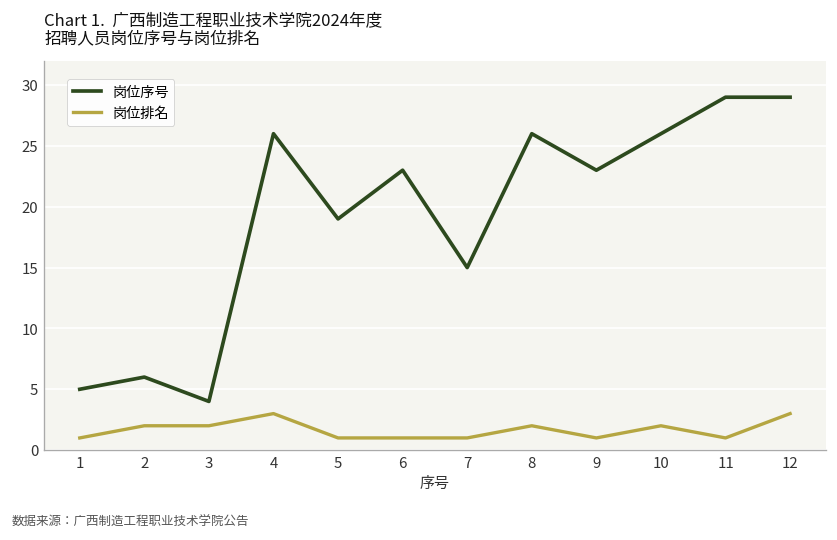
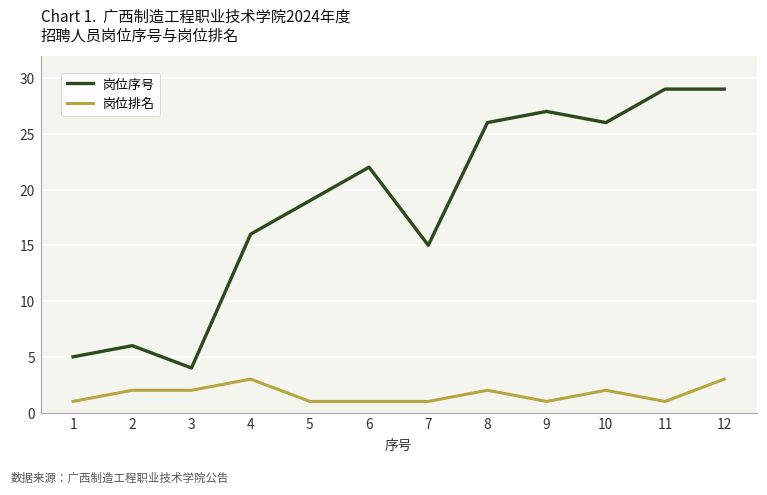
  {
    "岗位序号": {
      "1": 5,
      "2": 6,
      "3": 4,
-     "4": 26,
+     "4": 16,
      "5": 19,
-     "6": 23,
+     "6": 22,
      "7": 15,
      "8": 26,
-     "9": 23,
+     "9": 27,
      "10": 26,
      "11": 29,
      "12": 29
    },
    "岗位排名": {
      "1": 1,
      "2": 2,
      "3": 2,
      "4": 3,
      "5": 1,
      "6": 1,
      "7": 1,
      "8": 2,
      "9": 1,
      "10": 2,
      "11": 1,
      "12": 3
    }
  }
